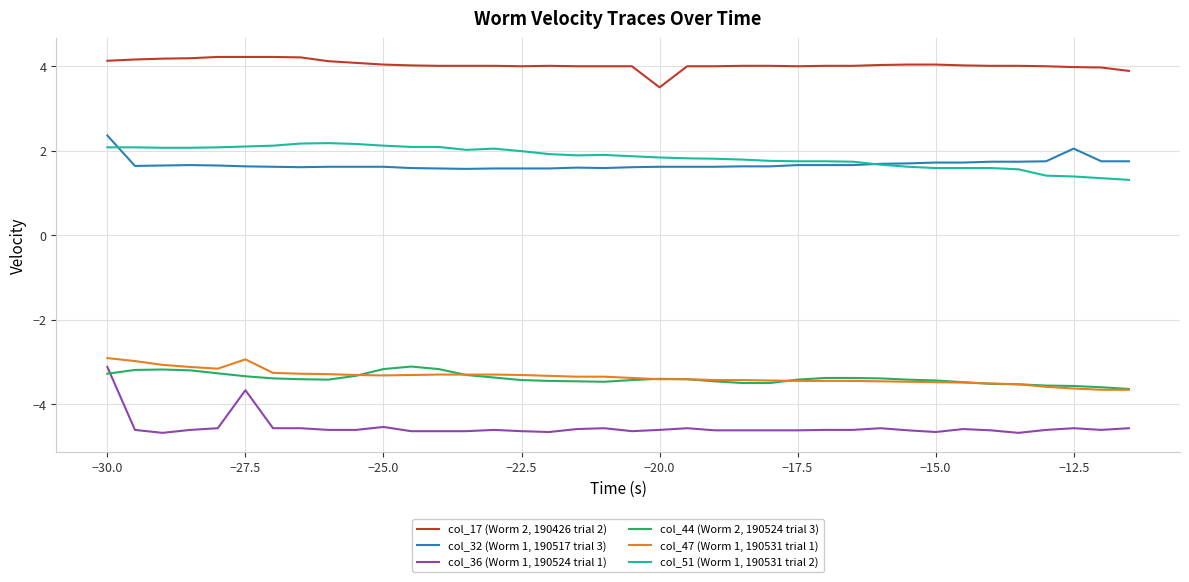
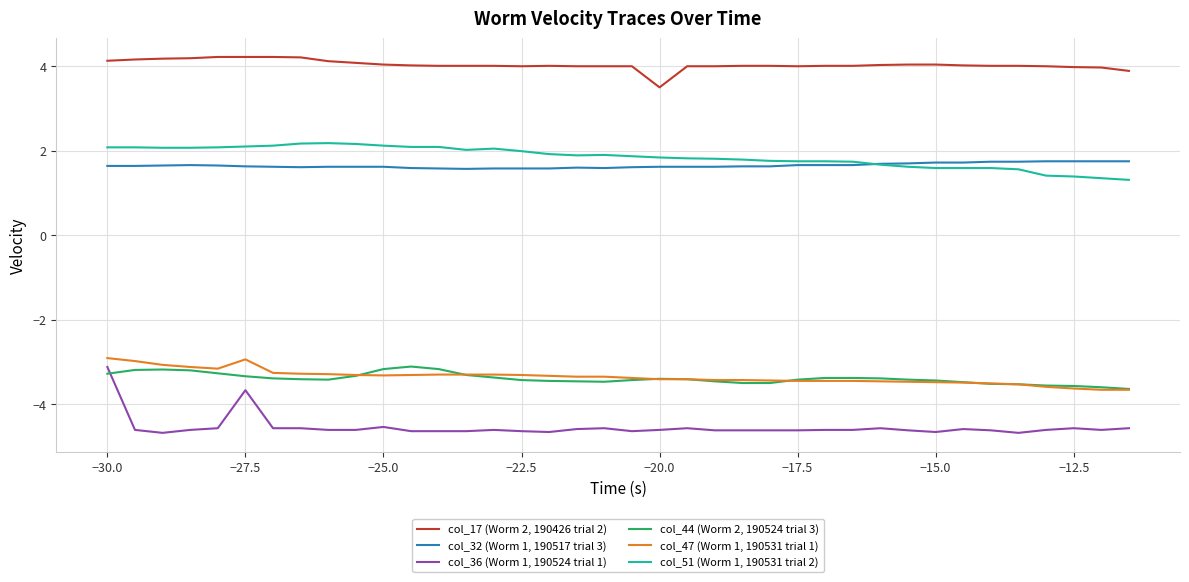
  {
    "col_17 (Worm 2, 190426 trial 2)": {
      "−30.0": 4.1,
      "−27.5": 4.2,
      "−25.0": 4.0,
      "−22.5": 4.0,
      "−20.0": 3.5,
      "−17.5": 4.0,
      "−15.0": 4.0,
      "−12.5": 4.0
    },
    "col_32 (Worm 1, 190517 trial 3)": {
-     "−30.0": 2.4,
+     "−30.0": 1.6,
      "−27.5": 1.6,
      "−25.0": 1.6,
      "−22.5": 1.6,
      "−20.0": 1.6,
      "−17.5": 1.7,
      "−15.0": 1.7,
-     "−12.5": 2.1
+     "−12.5": 1.8
    },
    "col_36 (Worm 1, 190524 trial 1)": {
      "−30.0": -3.1,
      "−27.5": -3.7,
      "−25.0": -4.5,
      "−22.5": -4.6,
      "−20.0": -4.6,
      "−17.5": -4.6,
      "−15.0": -4.7,
      "−12.5": -4.6
    },
    "col_44 (Worm 2, 190524 trial 3)": {
      "−30.0": -3.3,
      "−27.5": -3.3,
      "−25.0": -3.2,
      "−22.5": -3.4
    },
    "col_47 (Worm 1, 190531 trial 1)": {
      "−30.0": -2.9,
      "−27.5": -2.9,
      "−25.0": -3.3,
      "−22.5": -3.3
    },
    "col_51 (Worm 1, 190531 trial 2)": {
      "−30.0": 2.1,
      "−27.5": 2.1,
      "−25.0": 2.1,
      "−22.5": 2.0,
      "−20.0": 1.8,
      "−17.5": 1.8,
      "−15.0": 1.6,
      "−12.5": 1.4
    }
  }
